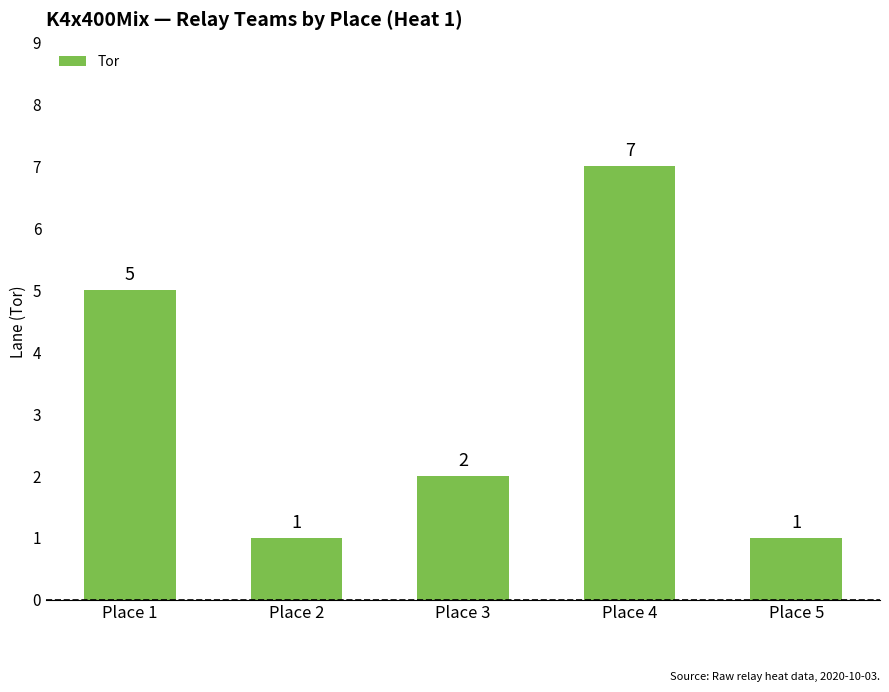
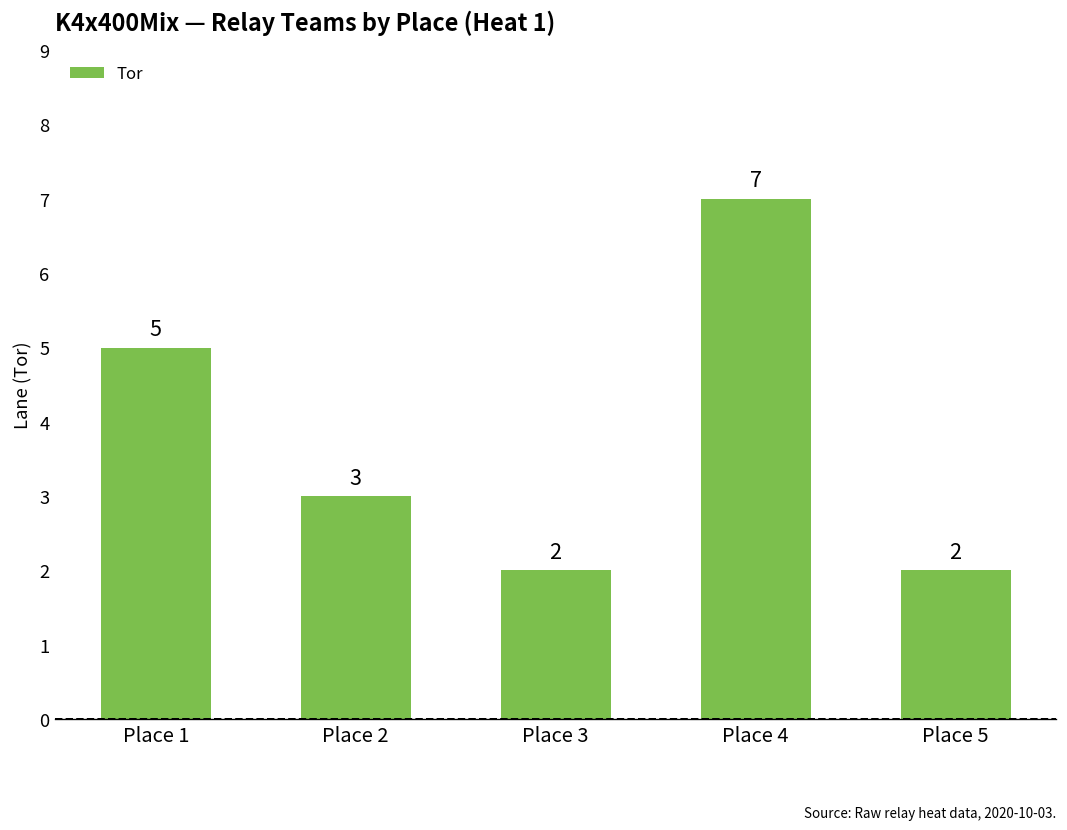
  {
    "Place 1": 5,
-   "Place 2": 1,
+   "Place 2": 3,
    "Place 3": 2,
    "Place 4": 7,
-   "Place 5": 1
+   "Place 5": 2
  }
